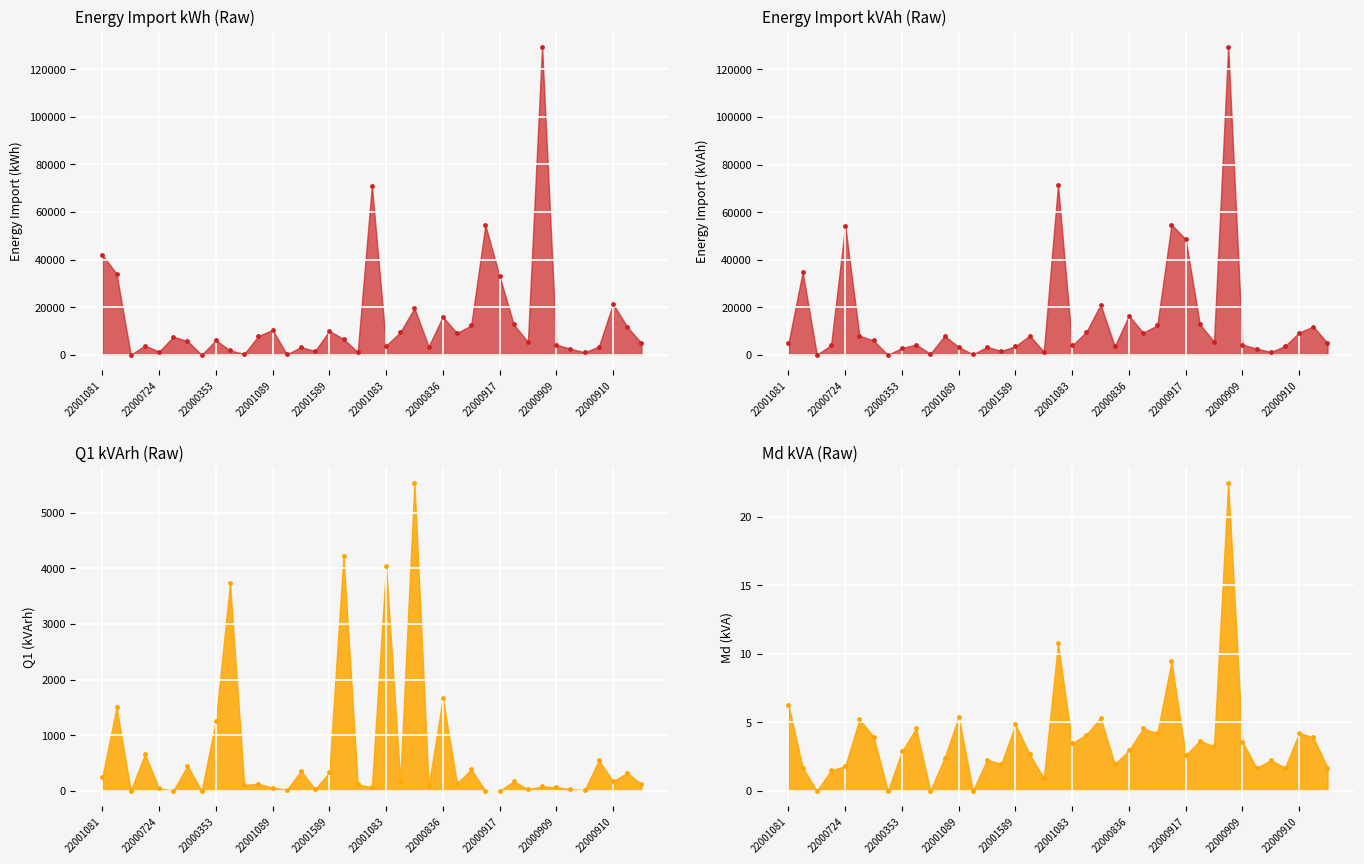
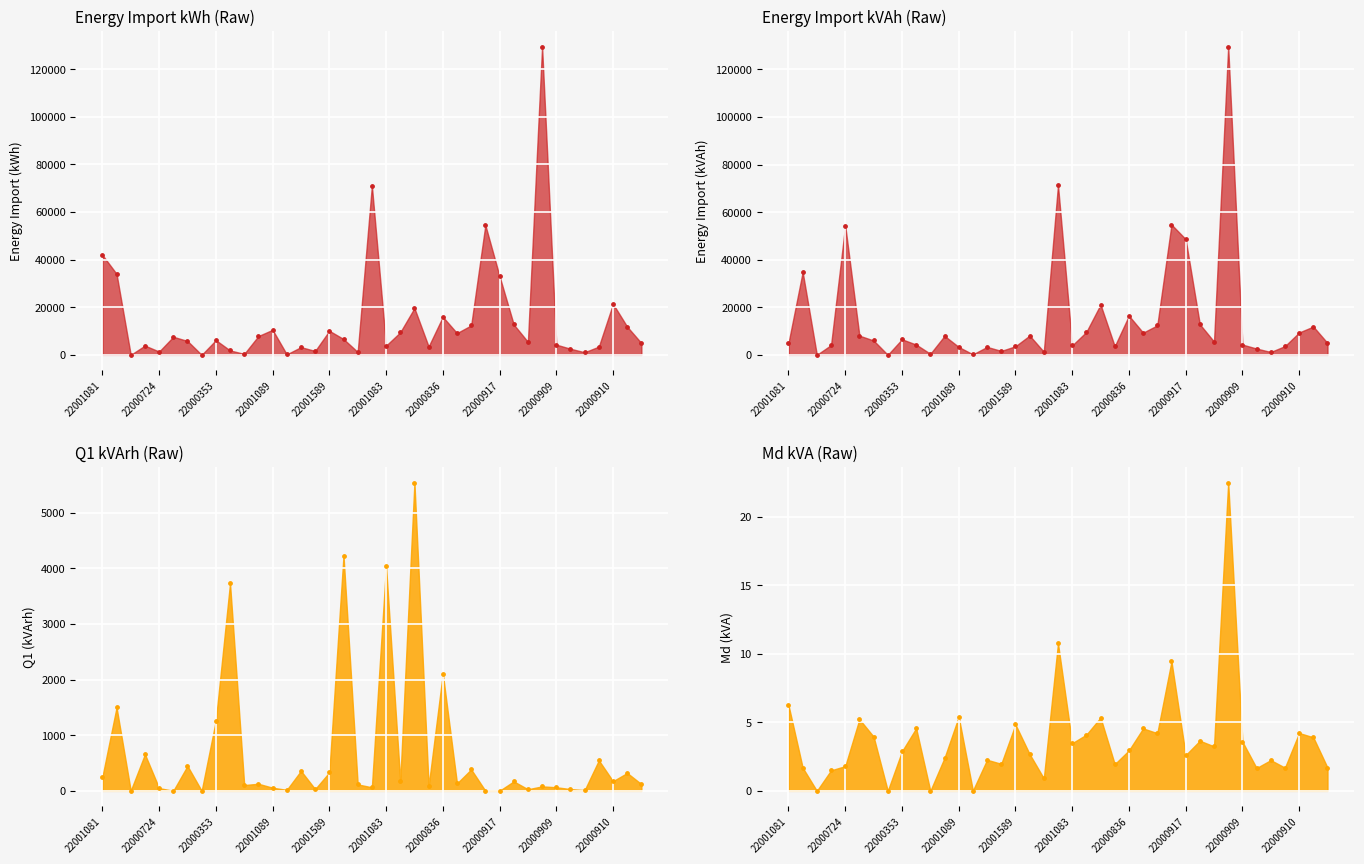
  {
    "Energy Import kWh (Raw)": {
      "22001081": 42000,
      "22000724": 1000,
      "22000353": 6000,
      "22001089": 11000,
      "22001589": 10000,
      "22001083": 4000,
      "22000836": 16000,
      "22000917": 33000,
      "22000909": 4000,
      "22000910": 21000
    },
    "Energy Import kVAh (Raw)": {
      "22001081": 5000,
      "22000724": 54000,
-     "22000353": 3000,
+     "22000353": 7000,
      "22001089": 3000,
      "22001589": 4000,
      "22001083": 4000,
      "22000836": 16000,
      "22000917": 49000,
      "22000909": 4000,
      "22000910": 9000
    },
    "Q1 kVArh (Raw)": {
      "22001081": 300,
      "22000724": 0,
      "22000353": 1300,
      "22001089": 100,
      "22001589": 300,
      "22001083": 4000,
-     "22000836": 1700,
+     "22000836": 2100,
      "22000909": 100,
      "22000910": 200
    },
    "Md kVA (Raw)": {
      "22001081": 6.3,
      "22000724": 1.8,
      "22000353": 2.9,
      "22001089": 5.4,
      "22001589": 4.8,
      "22001083": 3.5,
      "22000836": 3.0,
      "22000917": 2.6,
      "22000909": 3.6,
      "22000910": 4.2
    }
  }
